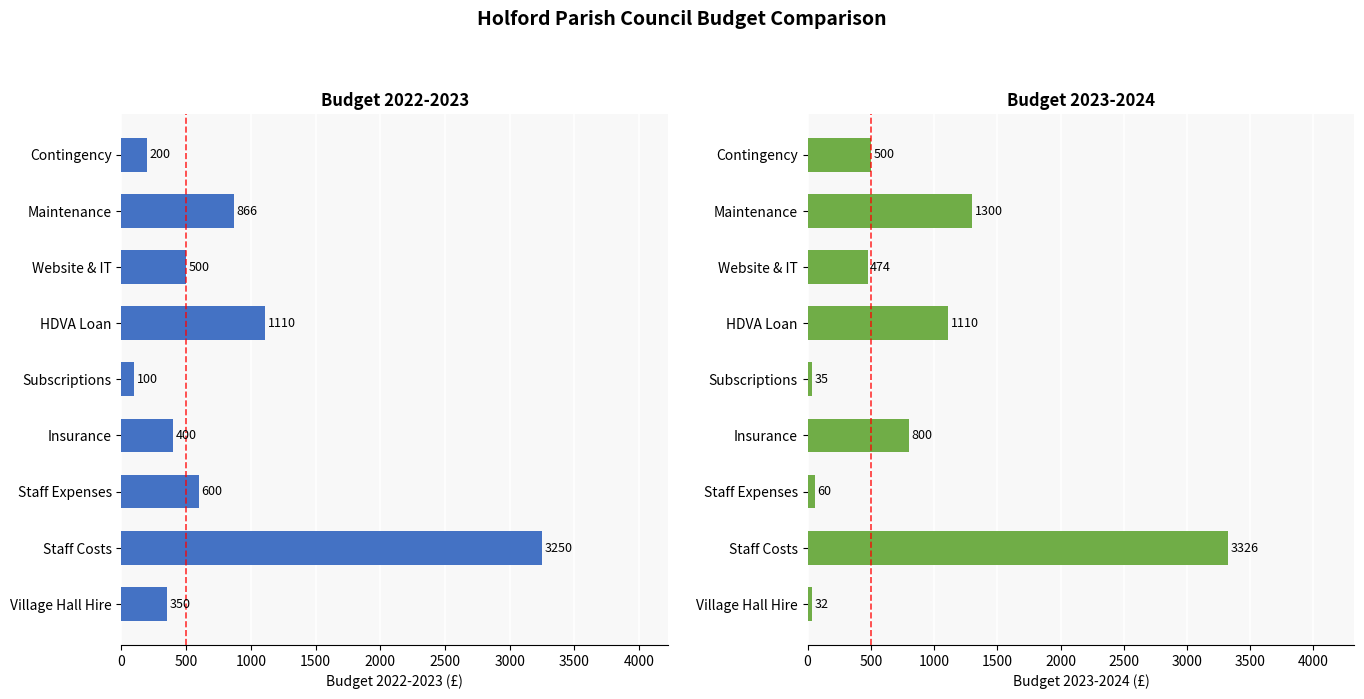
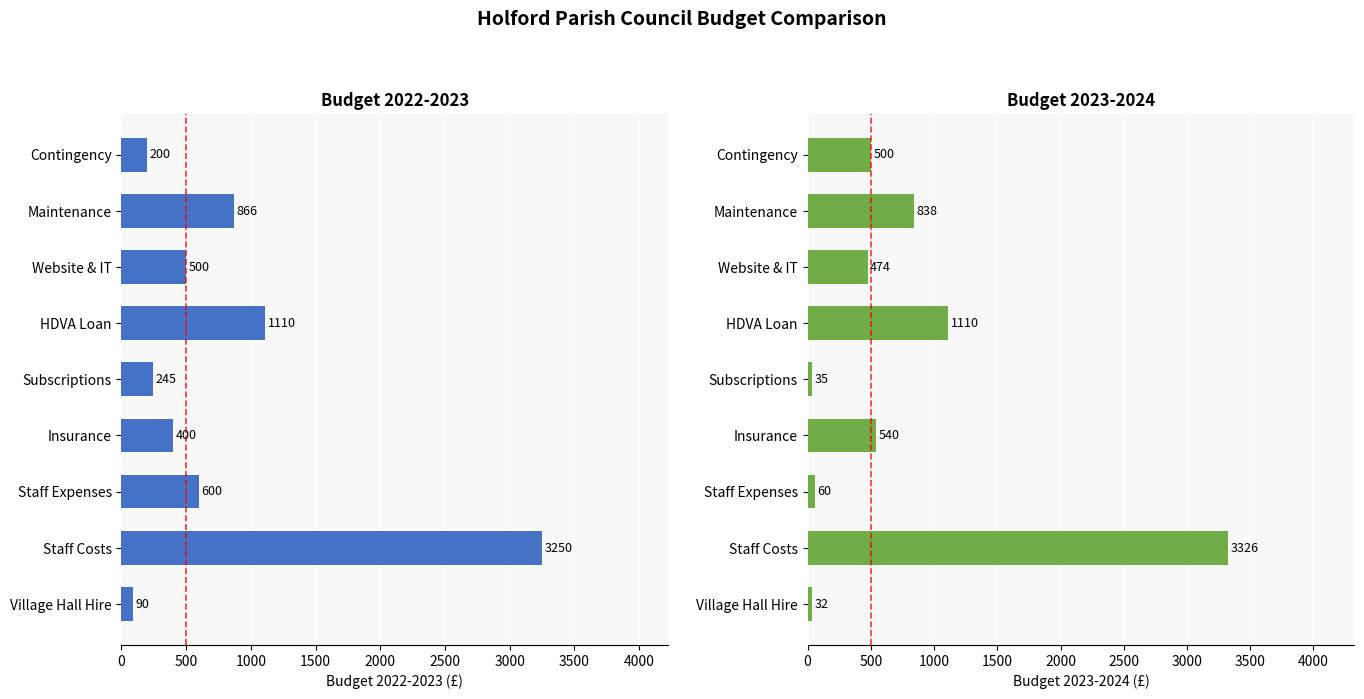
  {
    "Budget 2022-2023": {
      "Contingency": 200,
      "Maintenance": 866,
      "Website & IT": 500,
      "HDVA Loan": 1110,
-     "Subscriptions": 100,
+     "Subscriptions": 245,
      "Insurance": 400,
      "Staff Expenses": 600,
      "Staff Costs": 3250,
-     "Village Hall Hire": 350
+     "Village Hall Hire": 90
    },
    "Budget 2023-2024": {
      "Contingency": 500,
-     "Maintenance": 1300,
+     "Maintenance": 838,
      "Website & IT": 474,
      "HDVA Loan": 1110,
      "Subscriptions": 35,
-     "Insurance": 800,
+     "Insurance": 540,
      "Staff Expenses": 60,
      "Staff Costs": 3326,
      "Village Hall Hire": 32
    }
  }
